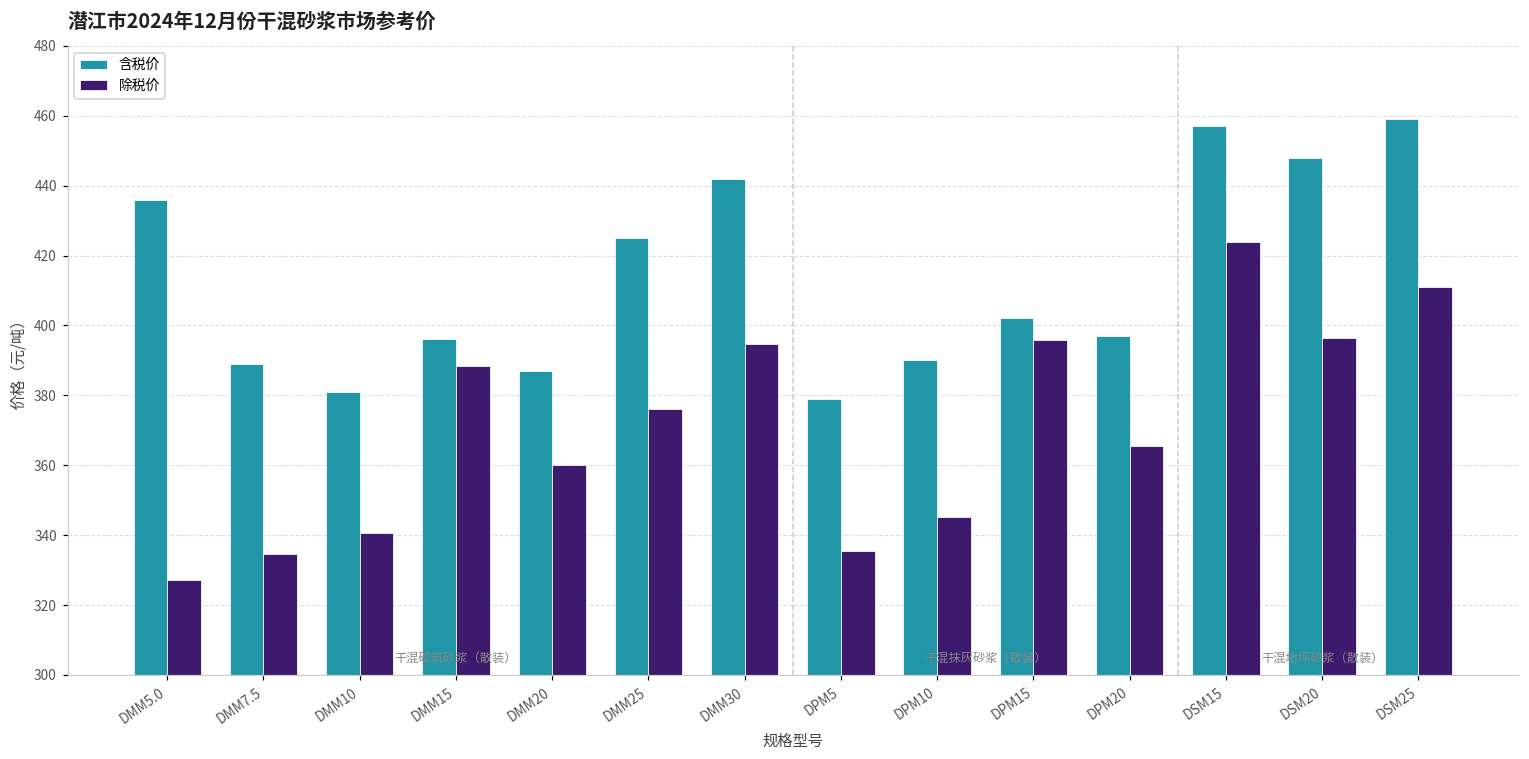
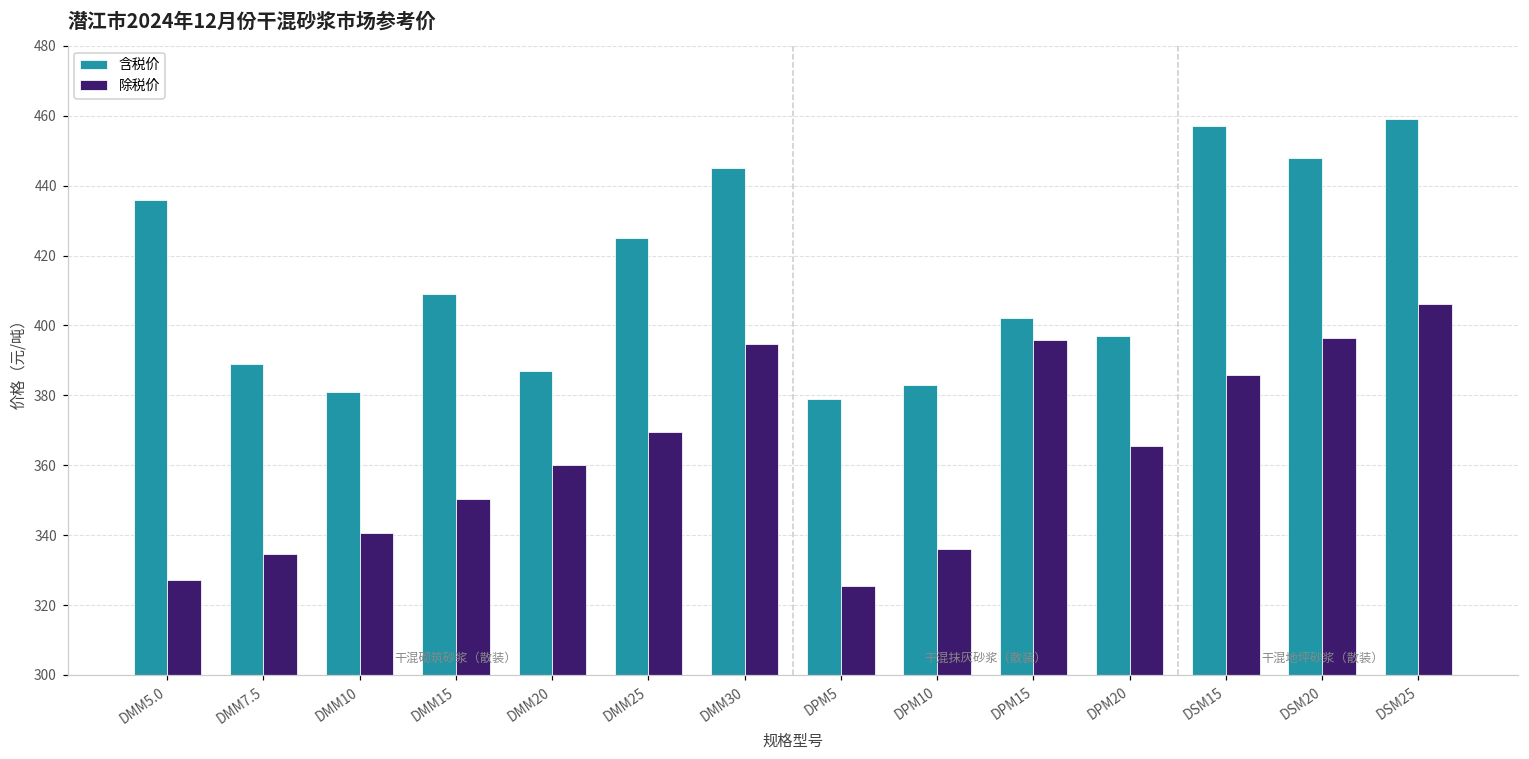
  {
    "含税价": {
      "DMM5.0": 436,
      "DMM7.5": 389,
      "DMM10": 381,
-     "DMM15": 396,
+     "DMM15": 409,
      "DMM20": 387,
      "DMM25": 425,
-     "DMM30": 442,
+     "DMM30": 445,
      "DPM5": 379,
-     "DPM10": 390,
+     "DPM10": 383,
      "DPM15": 402,
      "DPM20": 397,
      "DSM15": 457,
      "DSM20": 448,
      "DSM25": 459
    },
    "除税价": {
      "DMM5.0": 327,
      "DMM7.5": 335,
      "DMM10": 341,
-     "DMM15": 388,
+     "DMM15": 350,
      "DMM20": 360,
-     "DMM25": 376,
+     "DMM25": 369,
      "DMM30": 395,
-     "DPM5": 335,
-     "DPM10": 345,
+     "DPM5": 325,
+     "DPM10": 336,
      "DPM15": 396,
      "DPM20": 365,
-     "DSM15": 424,
+     "DSM15": 386,
      "DSM20": 396,
-     "DSM25": 411
+     "DSM25": 406
    }
  }
